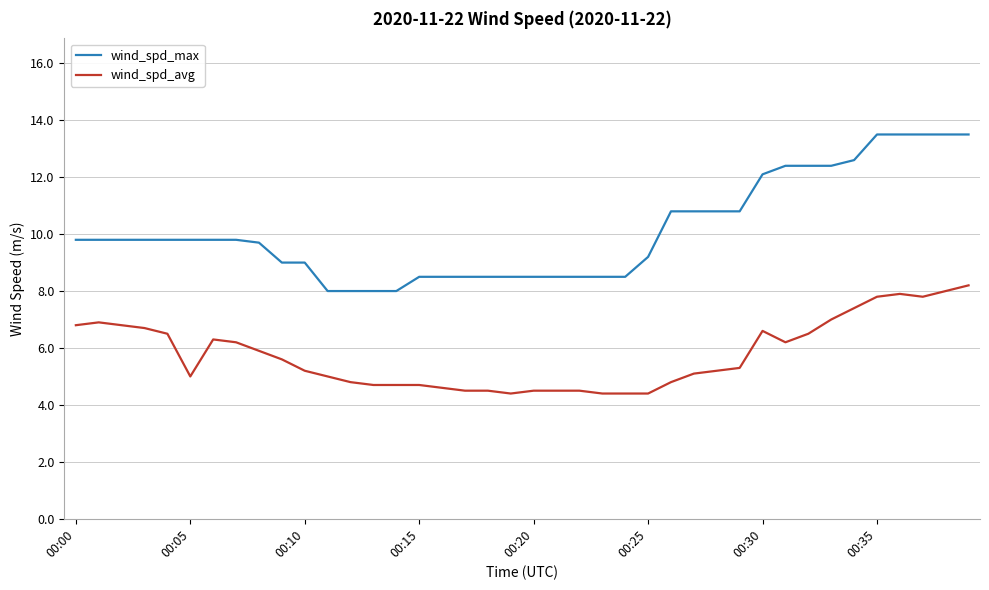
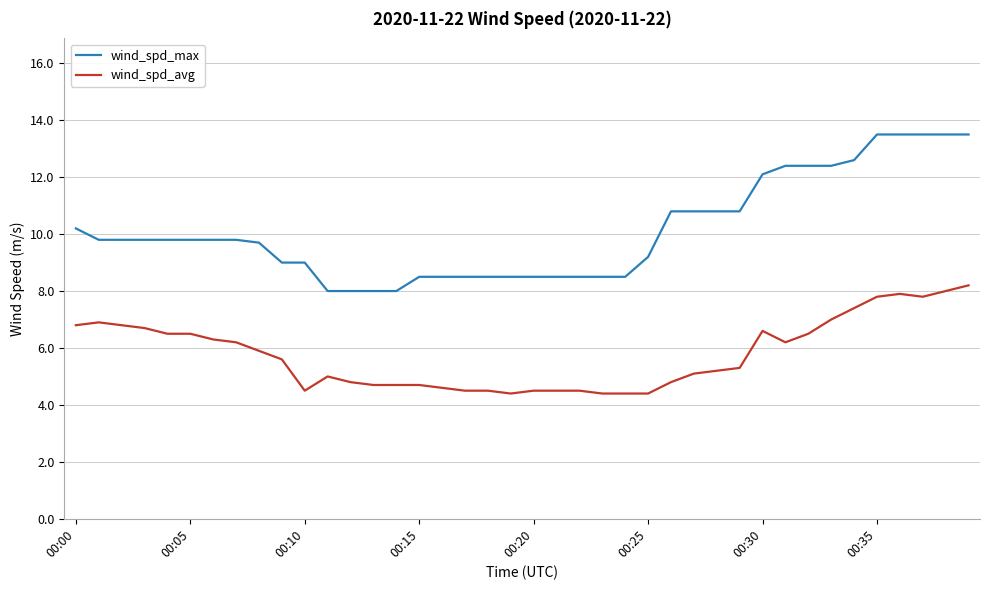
  {
    "wind_spd_max": {
-     "00:00": 9.8,
+     "00:00": 10.2,
      "00:05": 9.8,
      "00:10": 9.0,
      "00:15": 8.5,
      "00:20": 8.5,
      "00:25": 9.2,
      "00:30": 12.1,
      "00:35": 13.5
    },
    "wind_spd_avg": {
      "00:00": 6.8,
-     "00:05": 5.0,
-     "00:10": 5.2,
+     "00:05": 6.5,
+     "00:10": 4.5,
      "00:15": 4.7,
      "00:20": 4.5,
      "00:25": 4.4,
      "00:30": 6.6,
      "00:35": 7.8
    }
  }
